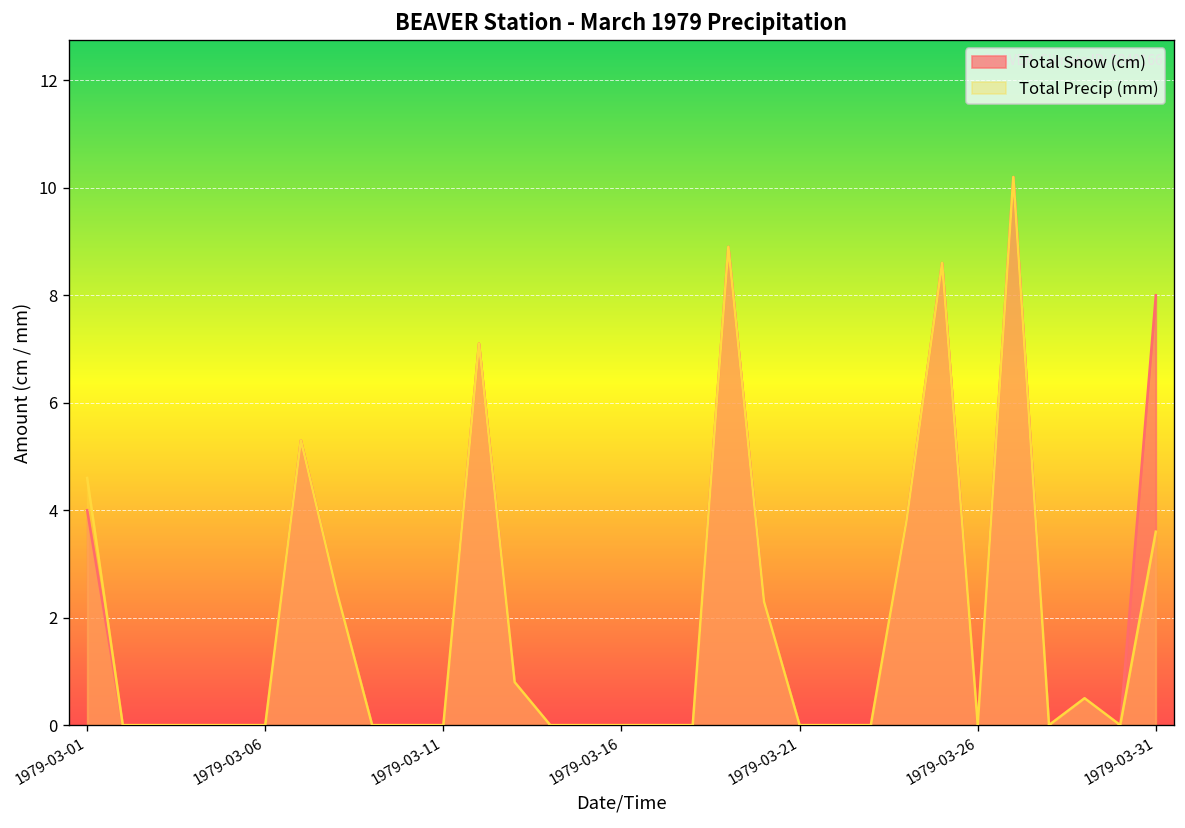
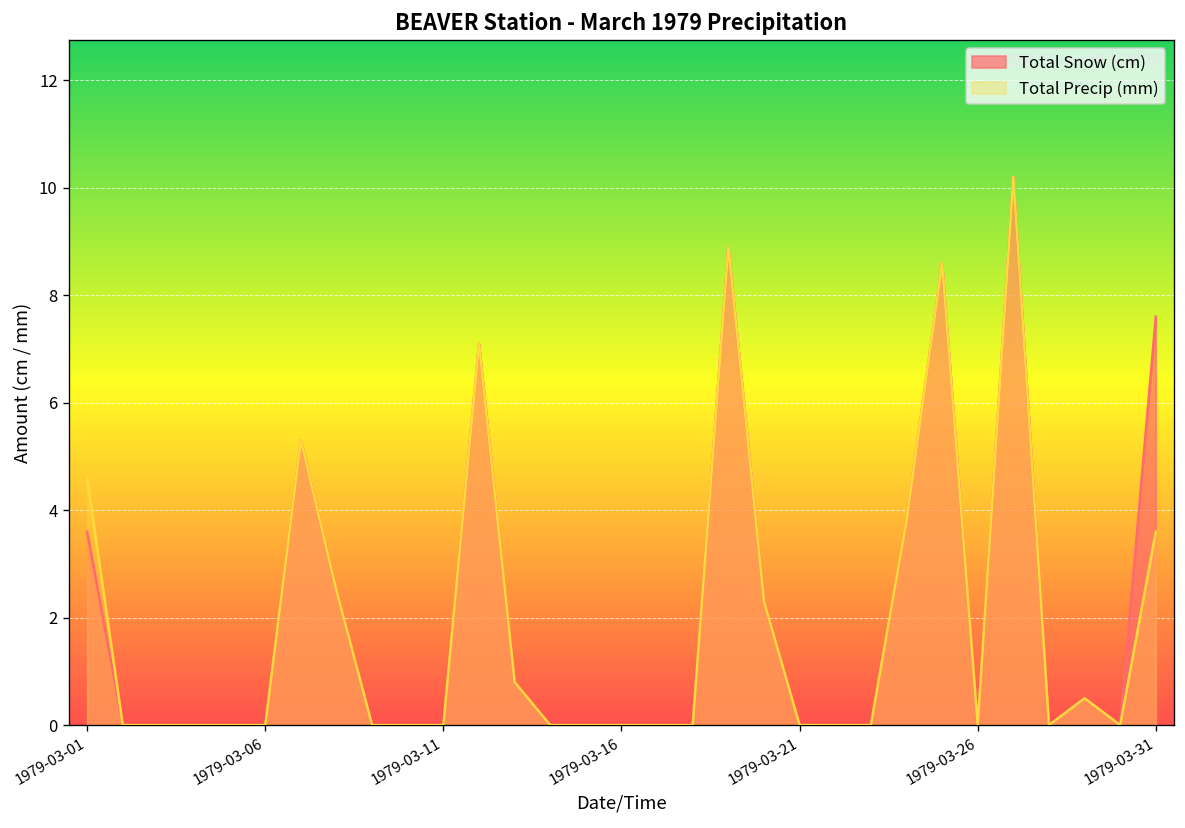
  {
    "Total Snow (cm)": {
-     "1979-03-01": 4.0,
-     "1979-03-31": 8.0
+     "1979-03-01": 3.6,
+     "1979-03-31": 7.6
    },
    "Total Precip (mm)": {
      "1979-03-01": 4.6,
      "1979-03-31": 3.6
    }
  }
